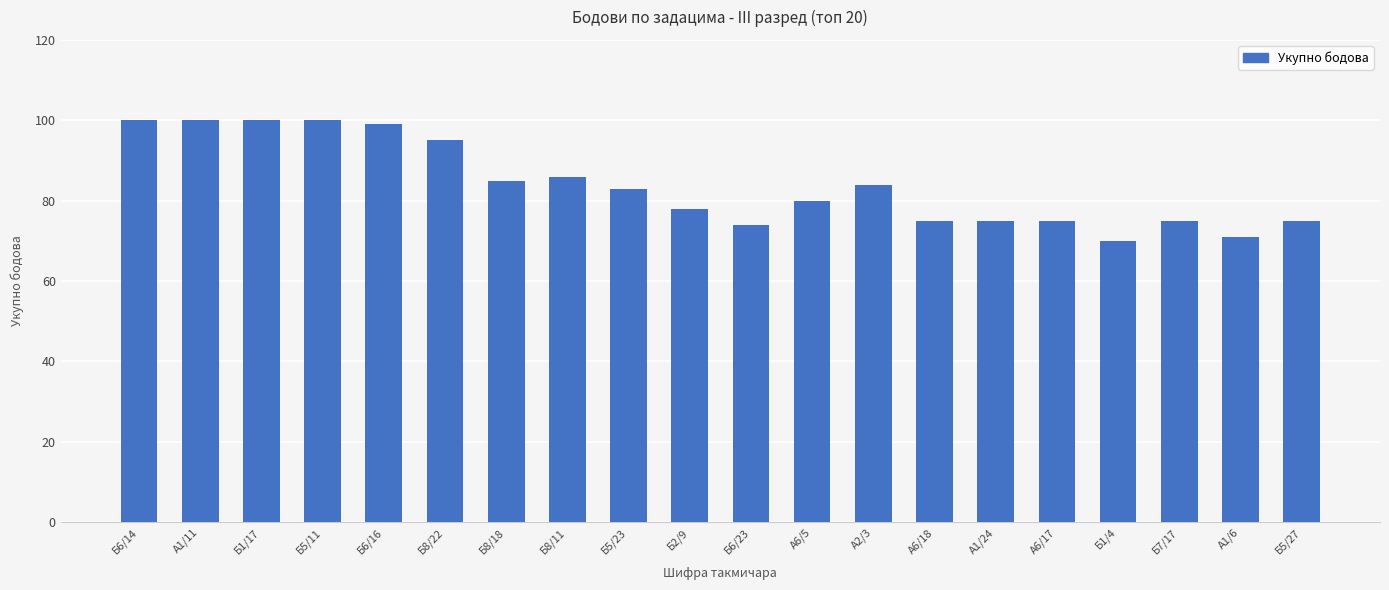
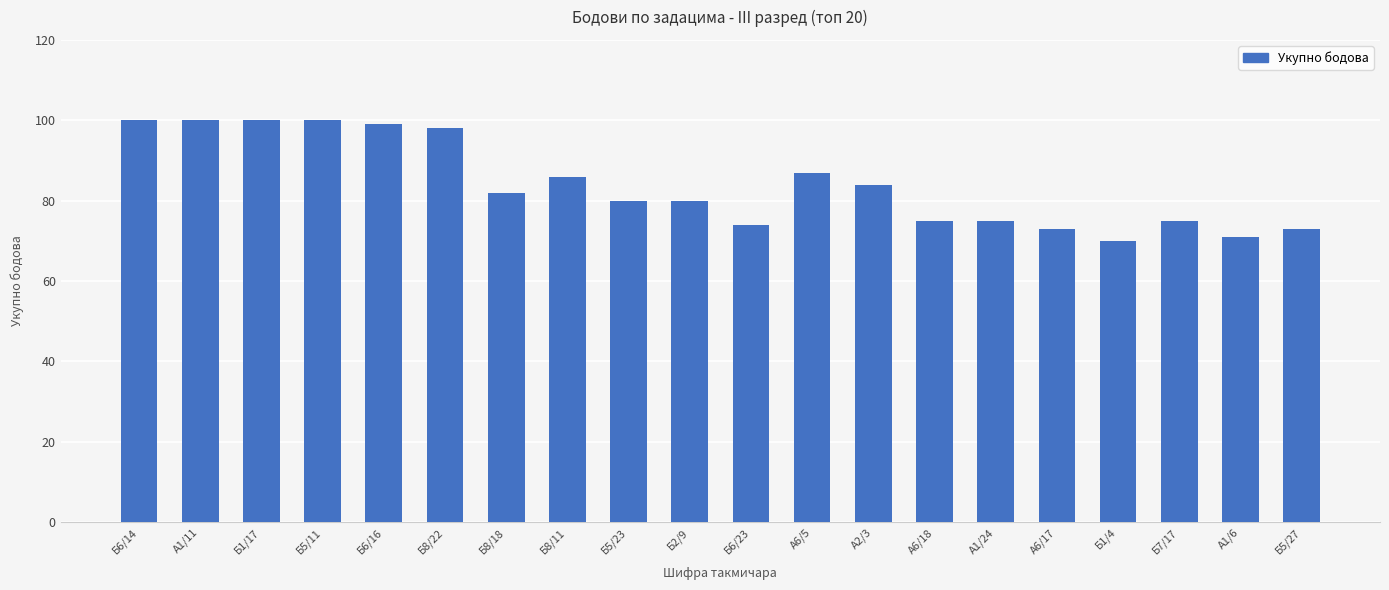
  {
    "Б6/14": 100,
    "А1/11": 100,
    "Б1/17": 100,
    "Б5/11": 100,
    "Б6/16": 99,
-   "Б8/22": 95,
-   "Б8/18": 85,
+   "Б8/22": 98,
+   "Б8/18": 82,
    "Б8/11": 86,
-   "Б5/23": 83,
-   "Б2/9": 78,
+   "Б5/23": 80,
+   "Б2/9": 80,
    "Б6/23": 74,
-   "А6/5": 80,
+   "А6/5": 87,
    "А2/3": 84,
    "А6/18": 75,
    "А1/24": 75,
-   "А6/17": 75,
+   "А6/17": 73,
    "Б1/4": 70,
    "Б7/17": 75,
    "А1/6": 71,
-   "Б5/27": 75
+   "Б5/27": 73
  }
